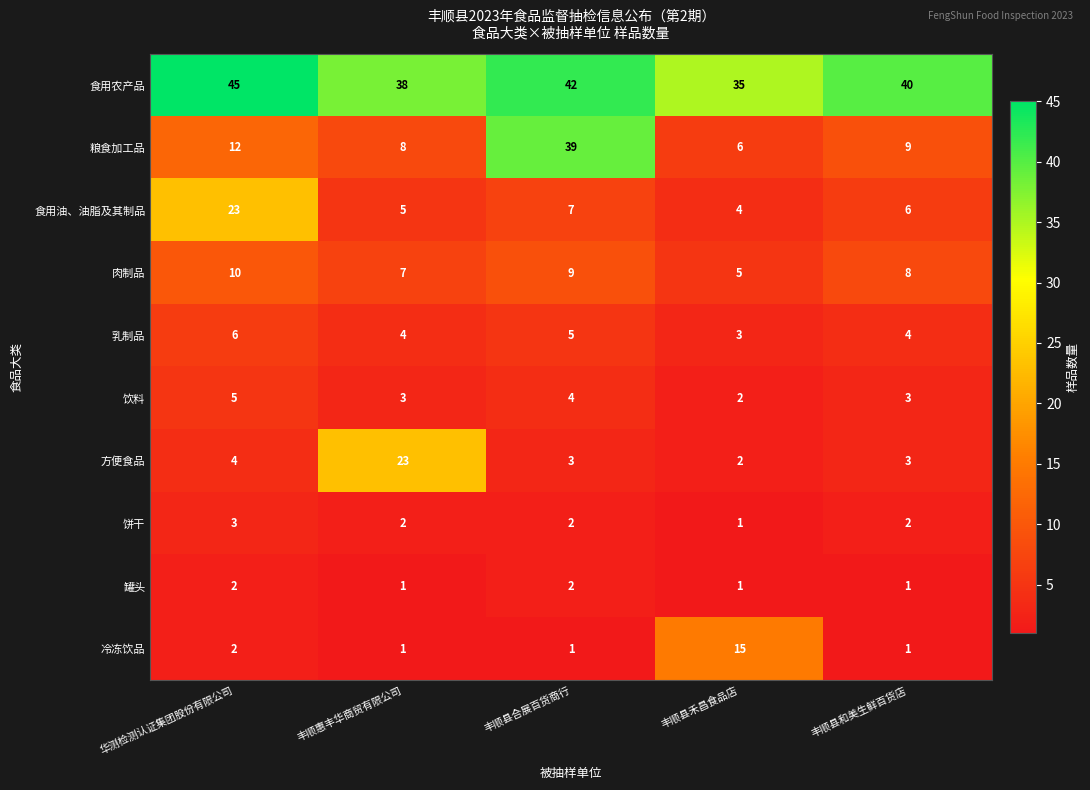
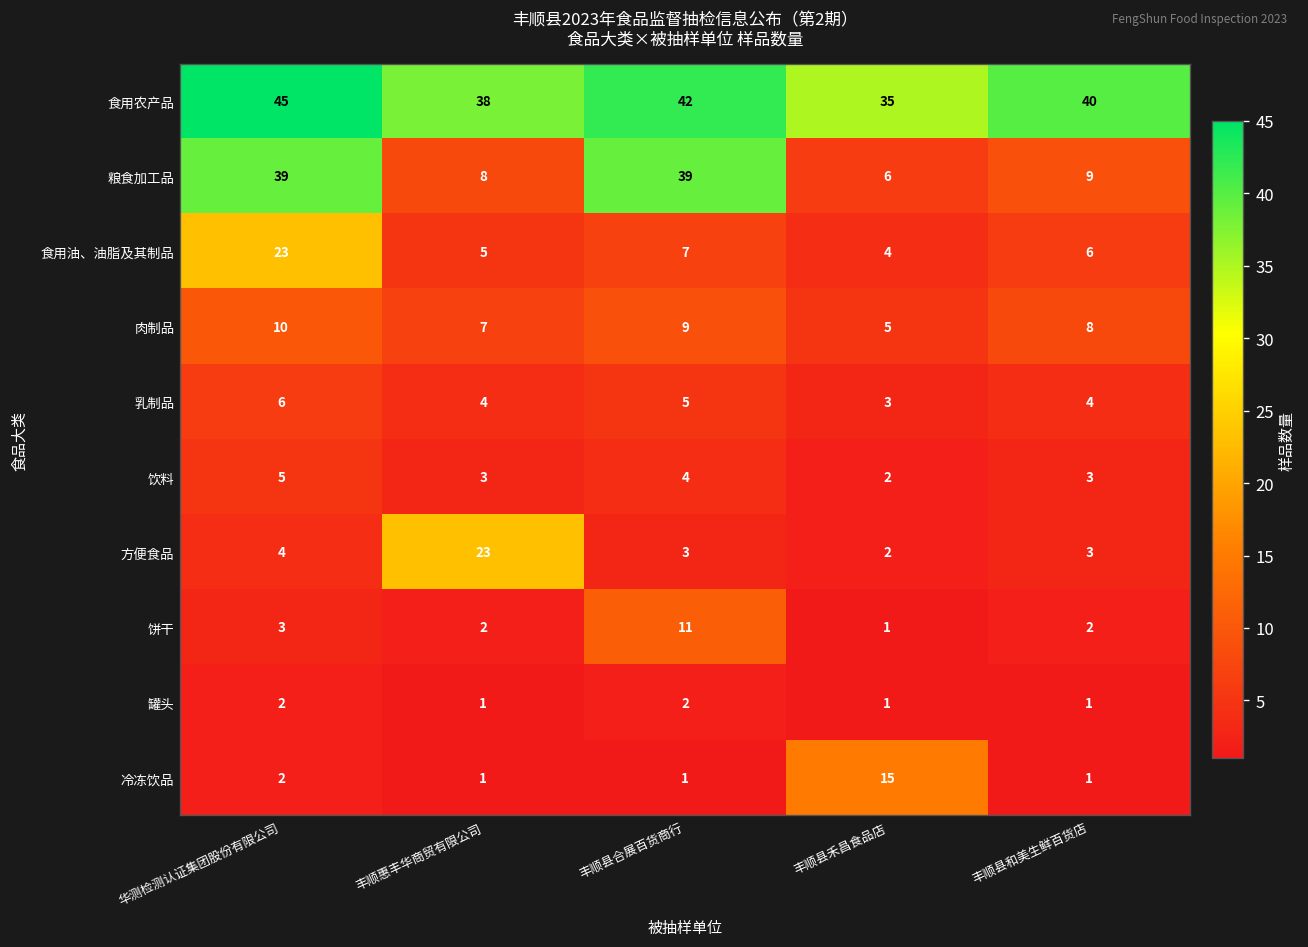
  {
    "食用农产品": {
      "华测检测认证集团股份有限公司": 45,
      "丰顺惠丰华商贸有限公司": 38,
      "丰顺县合展百货商行": 42,
      "丰顺县禾昌食品店": 35,
      "丰顺县和美生鲜百货店": 40
    },
    "粮食加工品": {
-     "华测检测认证集团股份有限公司": 12,
+     "华测检测认证集团股份有限公司": 39,
      "丰顺惠丰华商贸有限公司": 8,
      "丰顺县合展百货商行": 39,
      "丰顺县禾昌食品店": 6,
      "丰顺县和美生鲜百货店": 9
    },
    "食用油、油脂及其制品": {
      "华测检测认证集团股份有限公司": 23,
      "丰顺惠丰华商贸有限公司": 5,
      "丰顺县合展百货商行": 7,
      "丰顺县禾昌食品店": 4,
      "丰顺县和美生鲜百货店": 6
    },
    "肉制品": {
      "华测检测认证集团股份有限公司": 10,
      "丰顺惠丰华商贸有限公司": 7,
      "丰顺县合展百货商行": 9,
      "丰顺县禾昌食品店": 5,
      "丰顺县和美生鲜百货店": 8
    },
    "乳制品": {
      "华测检测认证集团股份有限公司": 6,
      "丰顺惠丰华商贸有限公司": 4,
      "丰顺县合展百货商行": 5,
      "丰顺县禾昌食品店": 3,
      "丰顺县和美生鲜百货店": 4
    },
    "饮料": {
      "华测检测认证集团股份有限公司": 5,
      "丰顺惠丰华商贸有限公司": 3,
      "丰顺县合展百货商行": 4,
      "丰顺县禾昌食品店": 2,
      "丰顺县和美生鲜百货店": 3
    },
    "方便食品": {
      "华测检测认证集团股份有限公司": 4,
      "丰顺惠丰华商贸有限公司": 23,
      "丰顺县合展百货商行": 3,
      "丰顺县禾昌食品店": 2,
      "丰顺县和美生鲜百货店": 3
    },
    "饼干": {
      "华测检测认证集团股份有限公司": 3,
      "丰顺惠丰华商贸有限公司": 2,
-     "丰顺县合展百货商行": 2,
+     "丰顺县合展百货商行": 11,
      "丰顺县禾昌食品店": 1,
      "丰顺县和美生鲜百货店": 2
    },
    "罐头": {
      "华测检测认证集团股份有限公司": 2,
      "丰顺惠丰华商贸有限公司": 1,
      "丰顺县合展百货商行": 2,
      "丰顺县禾昌食品店": 1,
      "丰顺县和美生鲜百货店": 1
    },
    "冷冻饮品": {
      "华测检测认证集团股份有限公司": 2,
      "丰顺惠丰华商贸有限公司": 1,
      "丰顺县合展百货商行": 1,
      "丰顺县禾昌食品店": 15,
      "丰顺县和美生鲜百货店": 1
    }
  }
